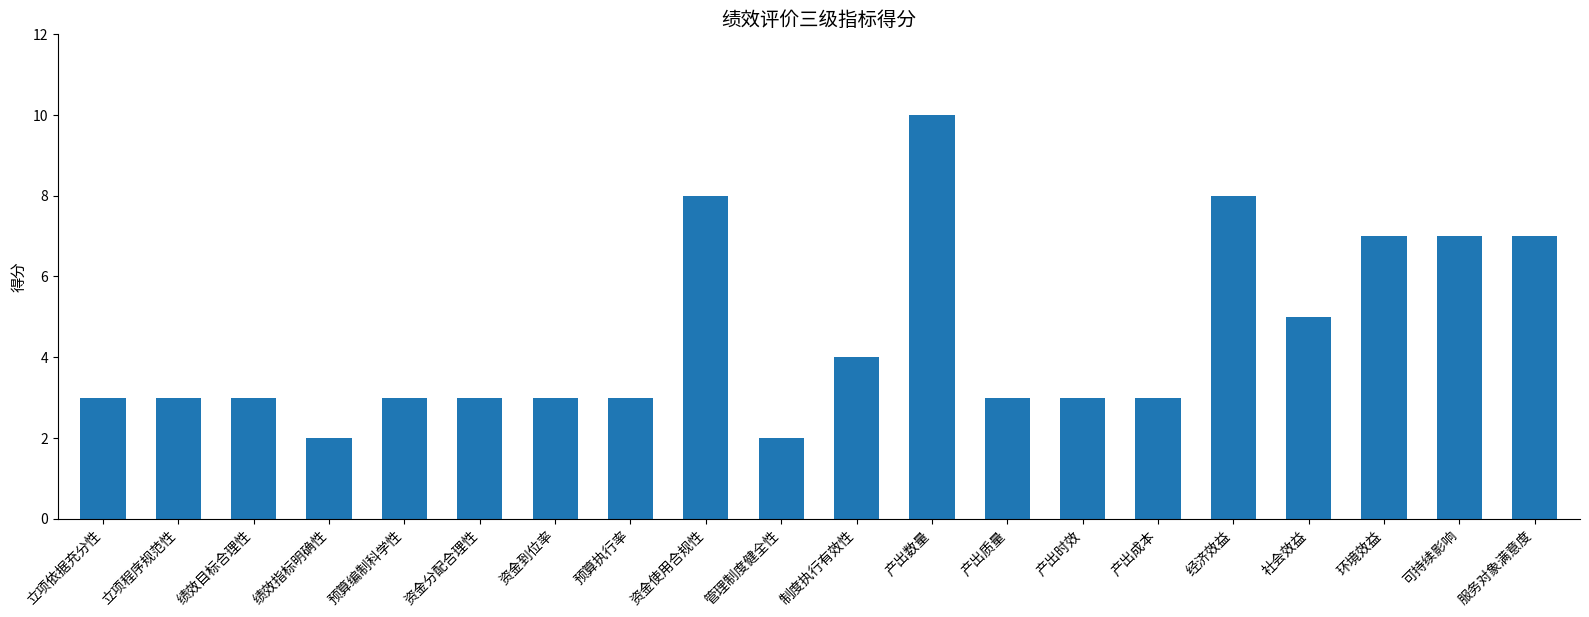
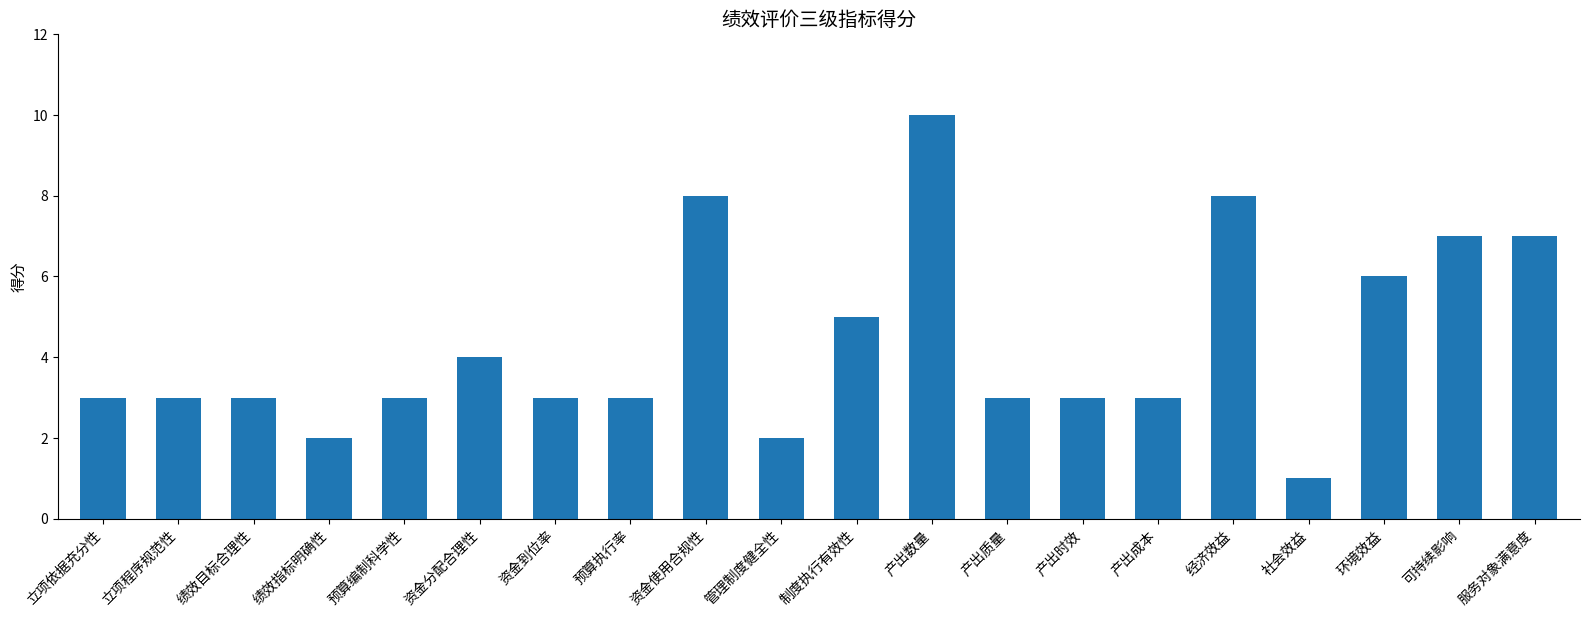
  {
    "立项依据充分性": 3,
    "立项程序规范性": 3,
    "绩效目标合理性": 3,
    "绩效指标明确性": 2,
    "预算编制科学性": 3,
-   "资金分配合理性": 3,
+   "资金分配合理性": 4,
    "资金到位率": 3,
    "预算执行率": 3,
    "资金使用合规性": 8,
    "管理制度健全性": 2,
-   "制度执行有效性": 4,
+   "制度执行有效性": 5,
    "产出数量": 10,
    "产出质量": 3,
    "产出时效": 3,
    "产出成本": 3,
    "经济效益": 8,
-   "社会效益": 5,
-   "环境效益": 7,
+   "社会效益": 1,
+   "环境效益": 6,
    "可持续影响": 7,
    "服务对象满意度": 7
  }
